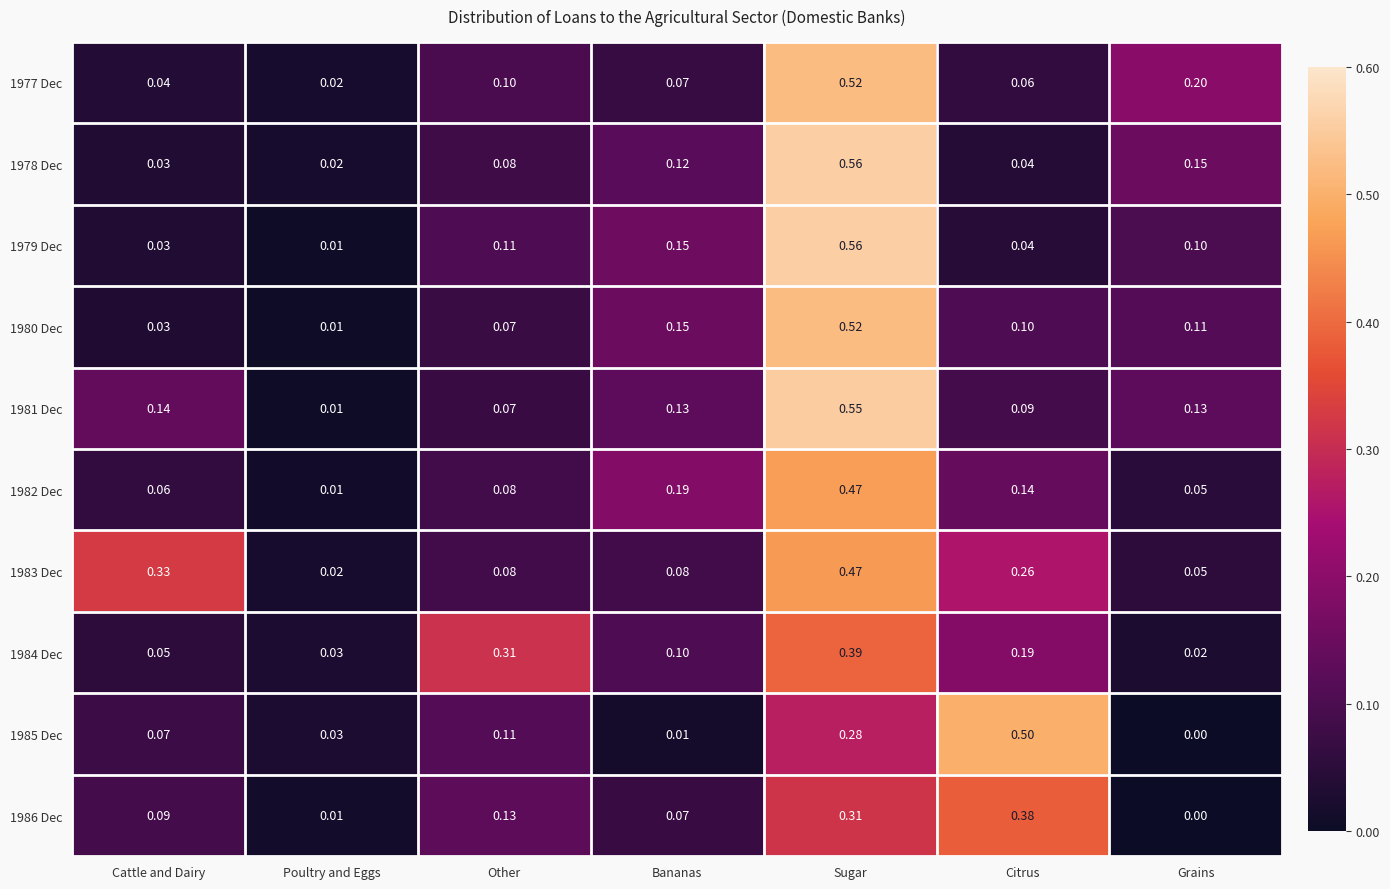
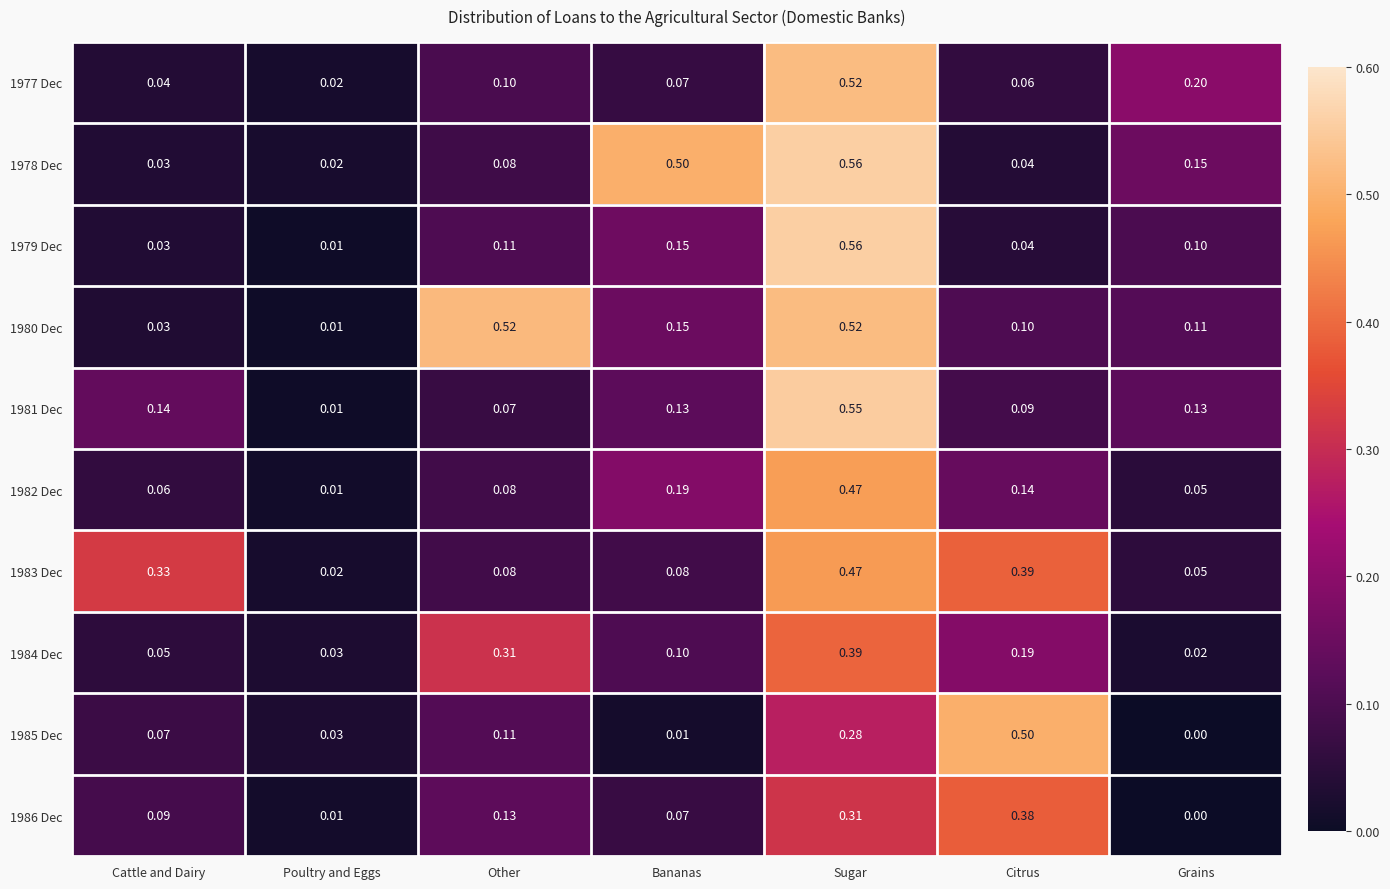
  {
    "1977 Dec": {
      "Cattle and Dairy": 0.04,
      "Poultry and Eggs": 0.02,
      "Other": 0.10,
      "Bananas": 0.07,
      "Sugar": 0.52,
      "Citrus": 0.06,
      "Grains": 0.20
    },
    "1978 Dec": {
      "Cattle and Dairy": 0.03,
      "Poultry and Eggs": 0.02,
      "Other": 0.08,
-     "Bananas": 0.12,
+     "Bananas": 0.50,
      "Sugar": 0.56,
      "Citrus": 0.04,
      "Grains": 0.15
    },
    "1979 Dec": {
      "Cattle and Dairy": 0.03,
      "Poultry and Eggs": 0.01,
      "Other": 0.11,
      "Bananas": 0.15,
      "Sugar": 0.56,
      "Citrus": 0.04,
      "Grains": 0.10
    },
    "1980 Dec": {
      "Cattle and Dairy": 0.03,
      "Poultry and Eggs": 0.01,
-     "Other": 0.07,
+     "Other": 0.52,
      "Bananas": 0.15,
      "Sugar": 0.52,
      "Citrus": 0.10,
      "Grains": 0.11
    },
    "1981 Dec": {
      "Cattle and Dairy": 0.14,
      "Poultry and Eggs": 0.01,
      "Other": 0.07,
      "Bananas": 0.13,
      "Sugar": 0.55,
      "Citrus": 0.09,
      "Grains": 0.13
    },
    "1982 Dec": {
      "Cattle and Dairy": 0.06,
      "Poultry and Eggs": 0.01,
      "Other": 0.08,
      "Bananas": 0.19,
      "Sugar": 0.47,
      "Citrus": 0.14,
      "Grains": 0.05
    },
    "1983 Dec": {
      "Cattle and Dairy": 0.33,
      "Poultry and Eggs": 0.02,
      "Other": 0.08,
      "Bananas": 0.08,
      "Sugar": 0.47,
-     "Citrus": 0.26,
+     "Citrus": 0.39,
      "Grains": 0.05
    },
    "1984 Dec": {
      "Cattle and Dairy": 0.05,
      "Poultry and Eggs": 0.03,
      "Other": 0.31,
      "Bananas": 0.10,
      "Sugar": 0.39,
      "Citrus": 0.19,
      "Grains": 0.02
    },
    "1985 Dec": {
      "Cattle and Dairy": 0.07,
      "Poultry and Eggs": 0.03,
      "Other": 0.11,
      "Bananas": 0.01,
      "Sugar": 0.28,
      "Citrus": 0.50,
      "Grains": 0.00
    },
    "1986 Dec": {
      "Cattle and Dairy": 0.09,
      "Poultry and Eggs": 0.01,
      "Other": 0.13,
      "Bananas": 0.07,
      "Sugar": 0.31,
      "Citrus": 0.38,
      "Grains": 0.00
    }
  }
